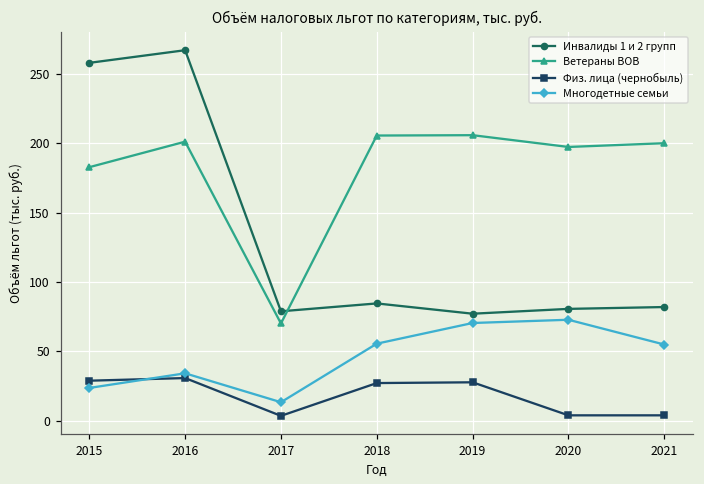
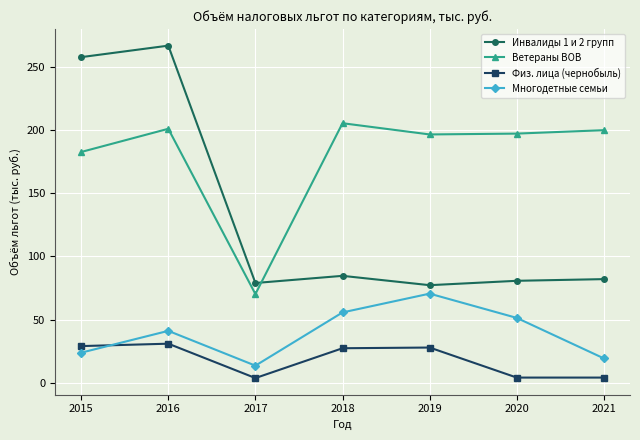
  {
    "Ветераны ВОВ": {
      "2015": 183,
      "2016": 201,
      "2017": 70,
      "2018": 206,
-     "2019": 206,
+     "2019": 197,
      "2020": 197,
      "2021": 200
    },
    "Многодетные семьи": {
      "2015": 24,
-     "2016": 34,
+     "2016": 41,
      "2017": 13,
      "2018": 56,
      "2019": 71,
-     "2020": 73,
-     "2021": 55
+     "2020": 51,
+     "2021": 19
    }
  }
